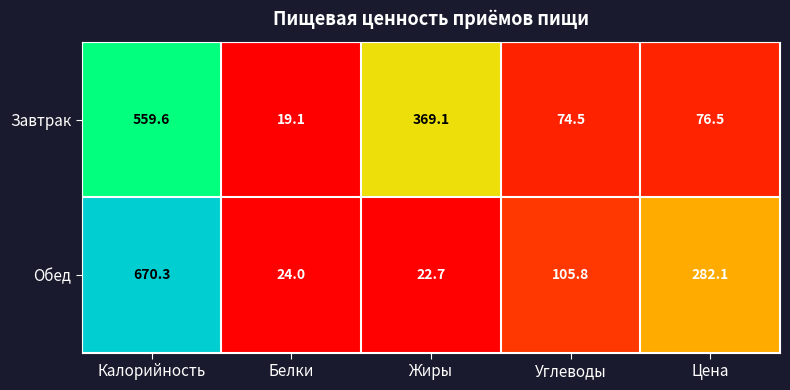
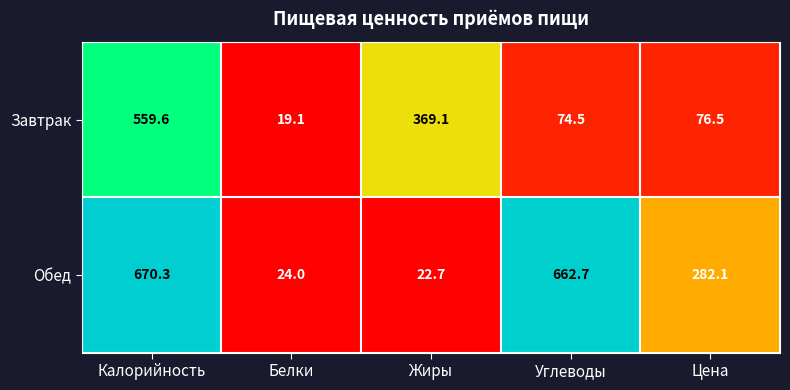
  {
    "Завтрак": {
      "Калорийность": 559.6,
      "Белки": 19.1,
      "Жиры": 369.1,
      "Углеводы": 74.5,
      "Цена": 76.5
    },
    "Обед": {
      "Калорийность": 670.3,
      "Белки": 24.0,
      "Жиры": 22.7,
-     "Углеводы": 105.8,
+     "Углеводы": 662.7,
      "Цена": 282.1
    }
  }
